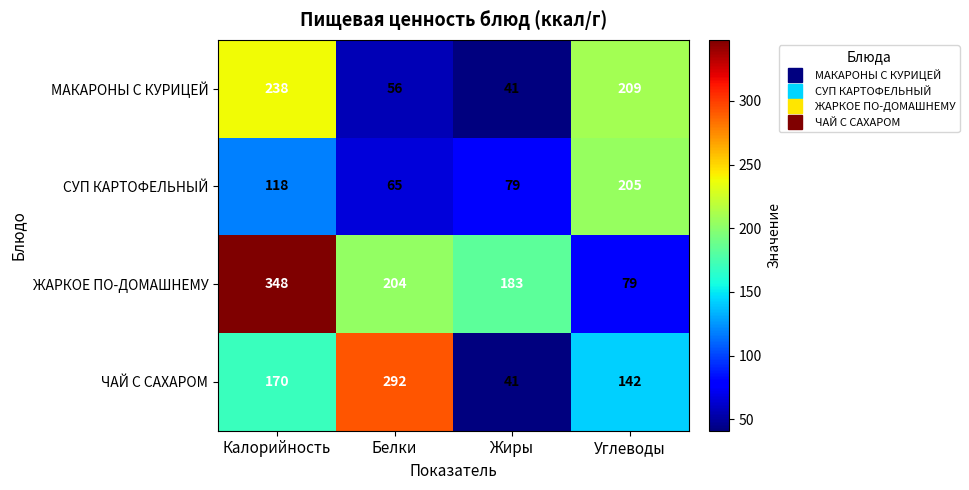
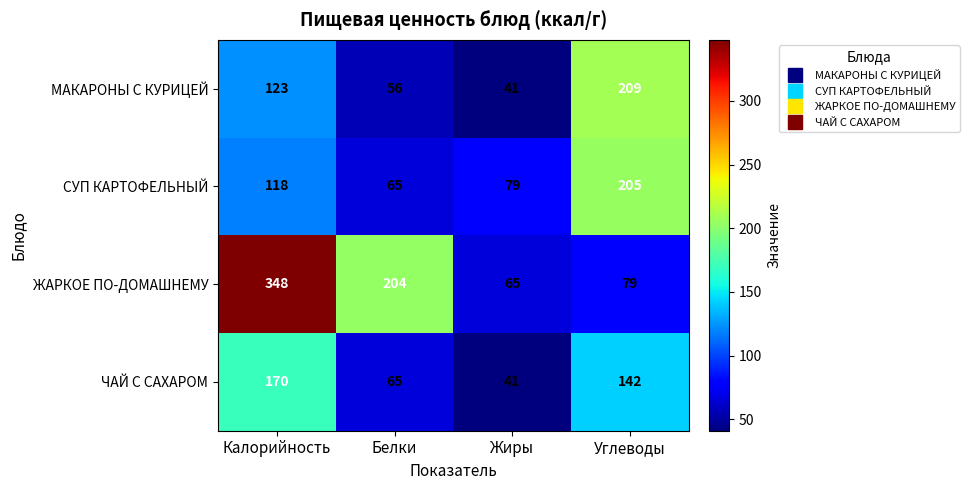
  {
    "МАКАРОНЫ С КУРИЦЕЙ": {
-     "Калорийность": 238,
+     "Калорийность": 123,
      "Белки": 56,
      "Жиры": 41,
      "Углеводы": 209
    },
    "СУП КАРТОФЕЛЬНЫЙ": {
      "Калорийность": 118,
      "Белки": 65,
      "Жиры": 79,
      "Углеводы": 205
    },
    "ЖАРКОЕ ПО-ДОМАШНЕМУ": {
      "Калорийность": 348,
      "Белки": 204,
-     "Жиры": 183,
+     "Жиры": 65,
      "Углеводы": 79
    },
    "ЧАЙ С САХАРОМ": {
      "Калорийность": 170,
-     "Белки": 292,
+     "Белки": 65,
      "Жиры": 41,
      "Углеводы": 142
    }
  }
